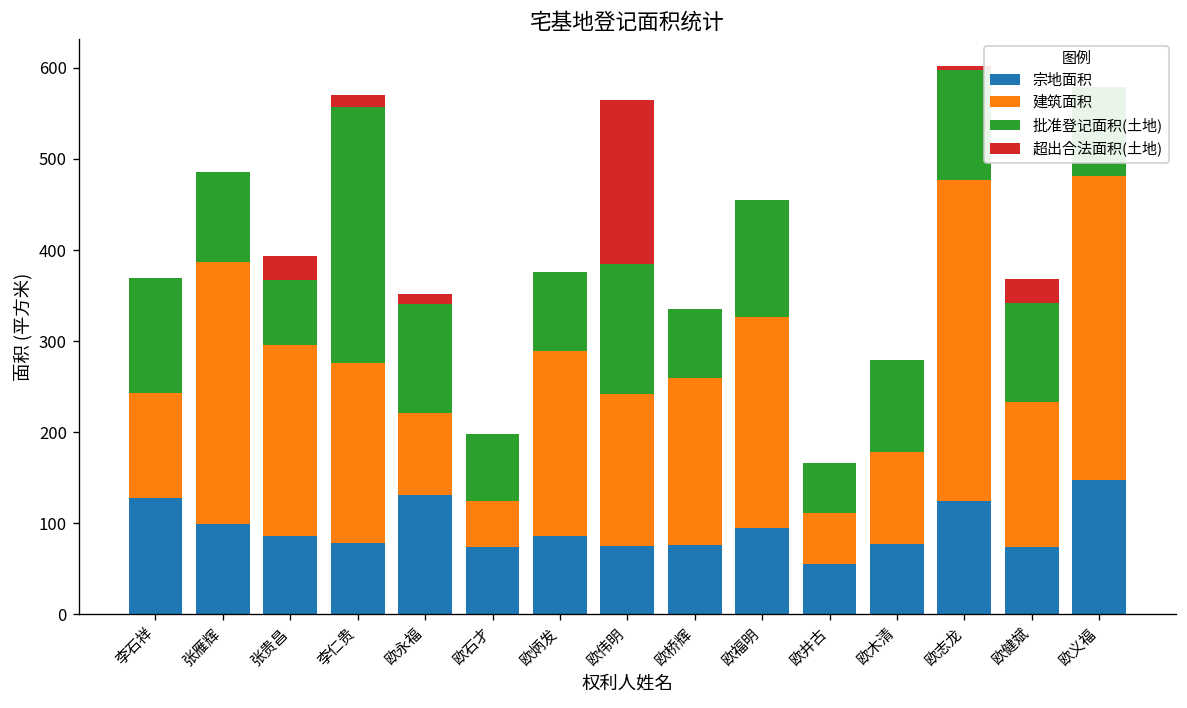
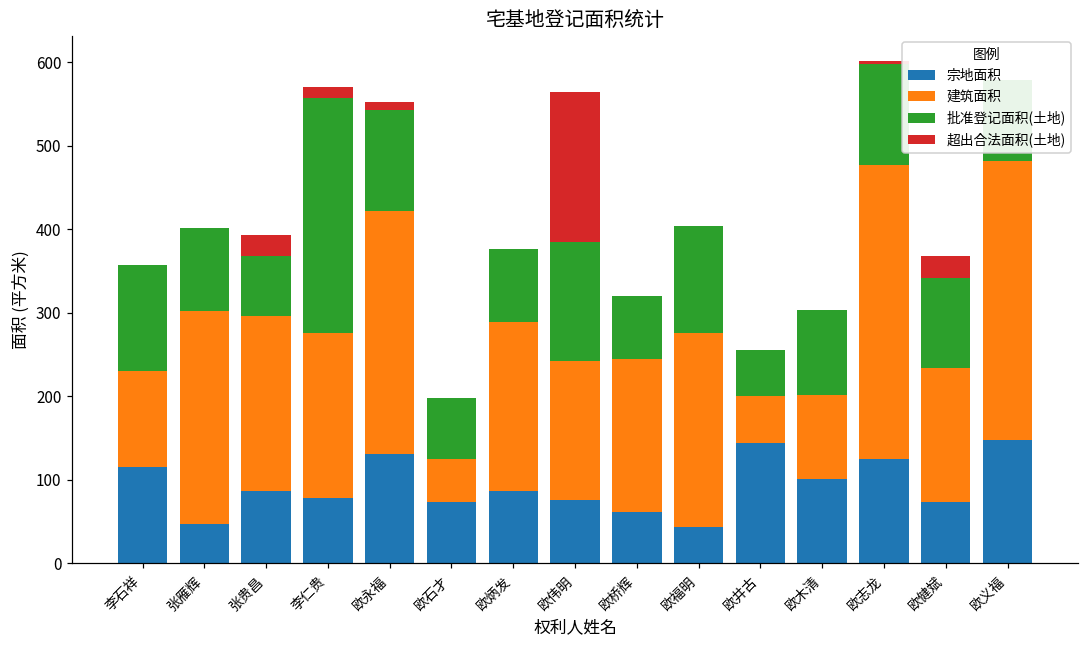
  {
    "宗地面积": {
-     "李石祥": 130,
-     "张雁辉": 100,
+     "李石祥": 120,
+     "张雁辉": 50,
      "张贵昌": 90,
      "李仁贵": 80,
      "欧永福": 130,
      "欧石才": 70,
      "欧炳发": 90,
      "欧伟明": 80,
-     "欧桥辉": 80,
-     "欧福明": 90,
-     "欧井古": 60,
-     "欧木清": 80,
+     "欧桥辉": 60,
+     "欧福明": 40,
+     "欧井古": 140,
+     "欧木清": 100,
      "欧志龙": 120,
      "欧健斌": 70,
      "欧义福": 150
    },
    "建筑面积": {
      "李石祥": 120,
-     "张雁辉": 290,
+     "张雁辉": 260,
      "张贵昌": 210,
      "李仁贵": 200,
-     "欧永福": 90,
+     "欧永福": 290,
      "欧石才": 50,
      "欧炳发": 200,
      "欧伟明": 170,
      "欧桥辉": 180,
      "欧福明": 230,
      "欧井古": 60,
      "欧木清": 100,
      "欧志龙": 350,
      "欧健斌": 160,
      "欧义福": 330
    },
    "批准登记面积(土地)": {
      "李石祥": 130,
      "张雁辉": 100,
      "张贵昌": 70,
      "李仁贵": 280,
      "欧永福": 120,
      "欧石才": 70,
      "欧炳发": 90,
      "欧伟明": 140,
      "欧桥辉": 80,
      "欧福明": 130,
      "欧井古": 60,
      "欧木清": 100,
      "欧志龙": 120,
      "欧健斌": 110
    },
    "超出合法面积(土地)": {
      "李石祥": 0,
      "张雁辉": 0,
      "张贵昌": 30,
      "李仁贵": 10,
      "欧永福": 10,
      "欧石才": 0,
      "欧炳发": 0,
      "欧伟明": 180,
      "欧桥辉": 0,
      "欧福明": 0,
      "欧井古": 0,
      "欧木清": 0,
      "欧志龙": 0,
      "欧健斌": 30
    }
  }
